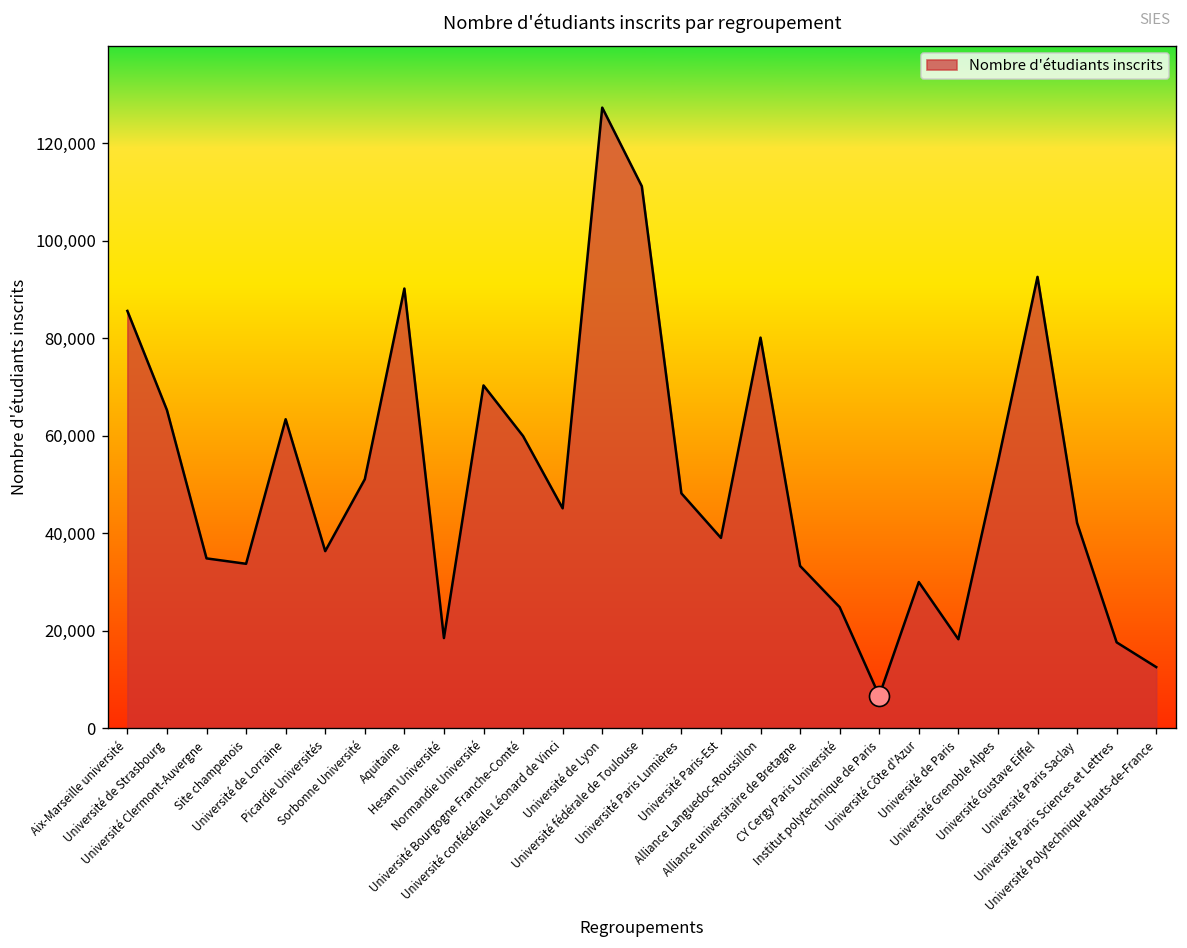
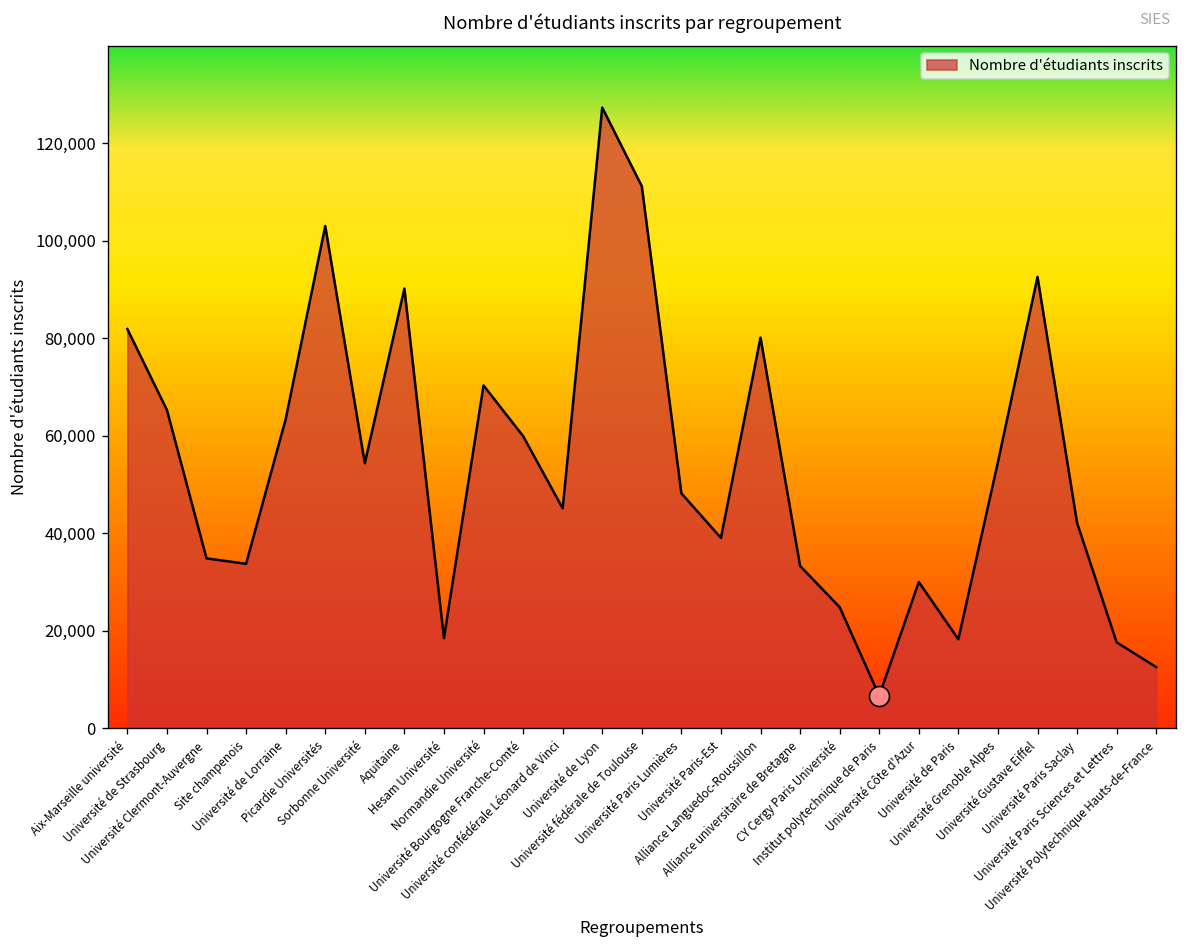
  {
    "Nombre d'étudiants inscrits": {
-     "Aix-Marseille université": "86,000",
+     "Aix-Marseille université": "82,000",
      "Université de Strasbourg": "65,000",
      "Université Clermont-Auvergne": "35,000",
      "Site champenois": "34,000",
      "Université de Lorraine": "63,000",
-     "Picardie Universités": "36,000",
-     "Sorbonne Université": "51,000",
+     "Picardie Universités": "103,000",
+     "Sorbonne Université": "54,000",
      "Aquitaine": "90,000",
      "Hesam Université": "18,000",
      "Normandie Université": "70,000",
      "Université Bourgogne Franche-Comté": "60,000",
      "Université confédérale Léonard de Vinci": "45,000",
      "Université de Lyon": "127,000",
      "Université fédérale de Toulouse": "111,000",
      "Université Paris Lumières": "48,000",
      "Université Paris-Est": "39,000",
      "Alliance Languedoc-Roussillon": "80,000",
      "Alliance universitaire de Bretagne": "33,000",
      "CY Cergy Paris Université": "25,000",
      "Université Côte d'Azur": "30,000",
      "Université de Paris": "18,000",
      "Université Grenoble Alpes": "55,000",
      "Université Gustave Eiffel": "93,000",
      "Université Paris Saclay": "42,000",
      "Université Paris Sciences et Lettres": "18,000",
      "Université Polytechnique Hauts-de-France": "13,000"
    }
  }
